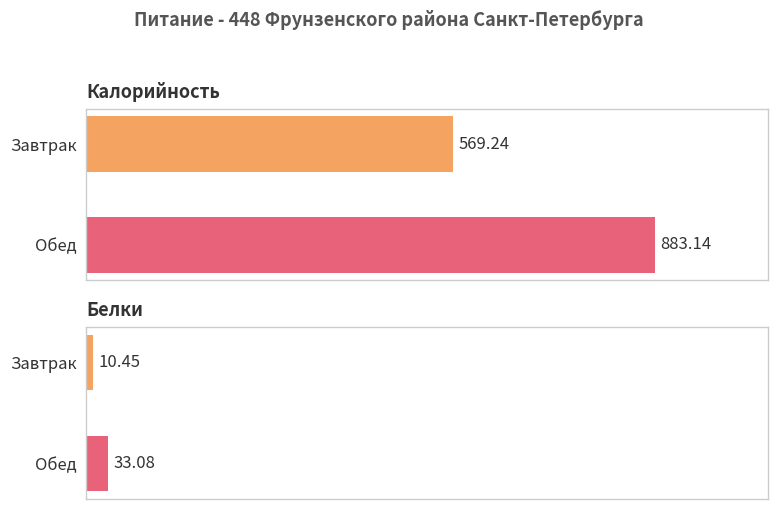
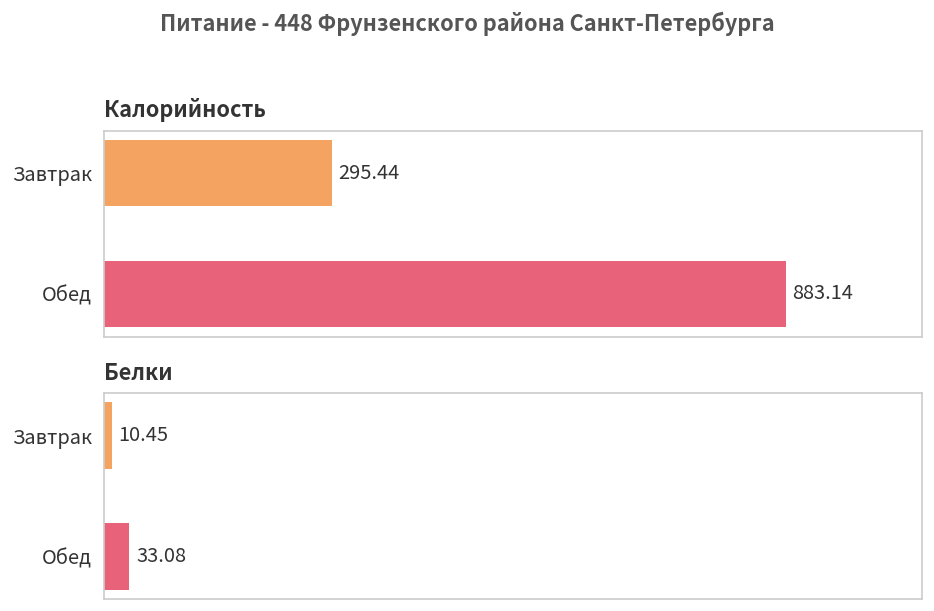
  {
    "Калорийность": {
-     "Завтрак": 569.24,
+     "Завтрак": 295.44,
      "Обед": 883.14
    },
    "Белки": {
      "Завтрак": 10.45,
      "Обед": 33.08
    }
  }
